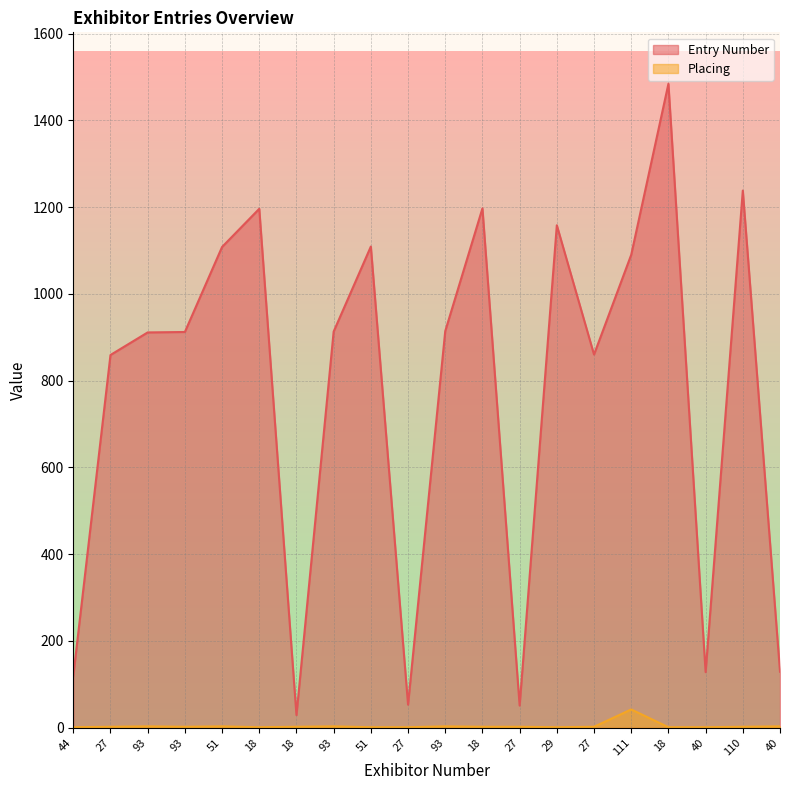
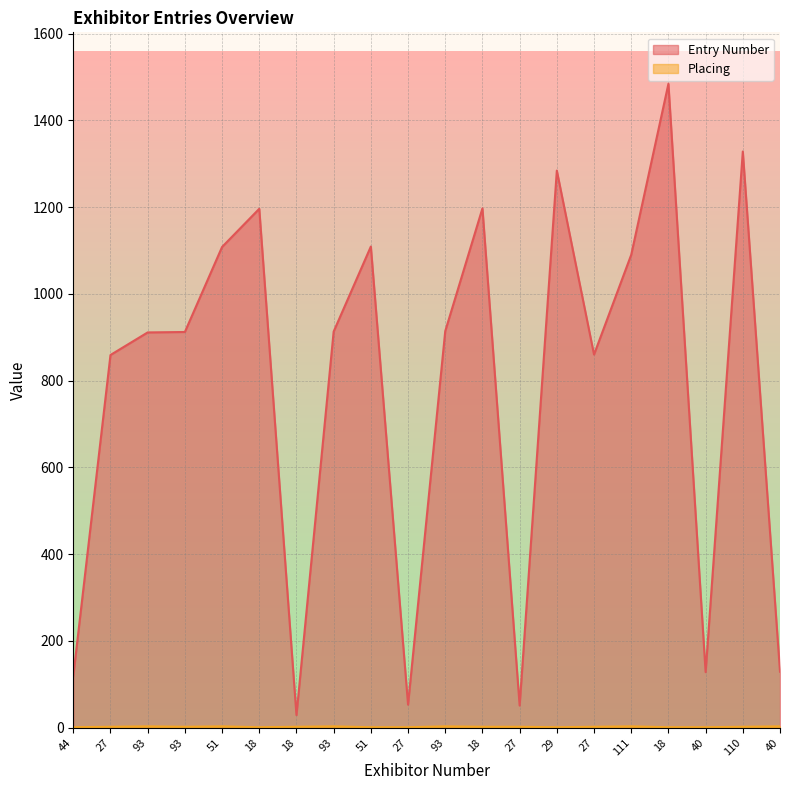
  {
    "Entry Number": {
      "44": 120,
-     "29": 1160,
+     "29": 1280,
      "111": 1090,
-     "110": 1240
+     "110": 1330
    },
    "Placing": {
      "44": 0,
      "29": 0,
-     "111": 40,
+     "111": 0,
      "110": 0
    }
  }
